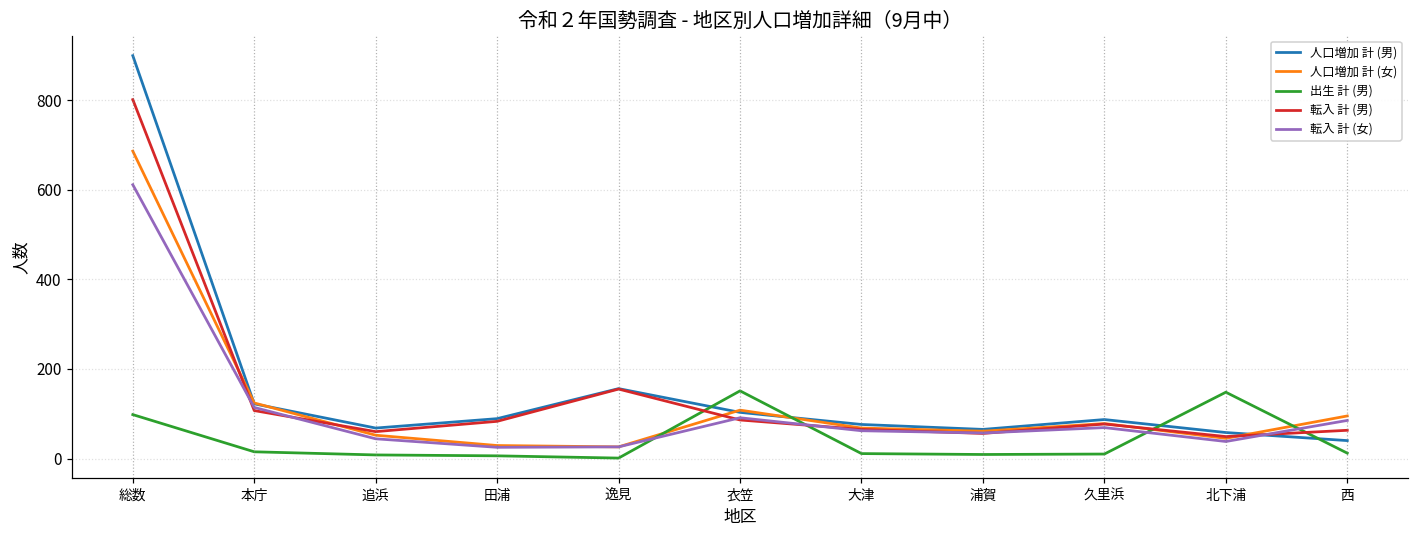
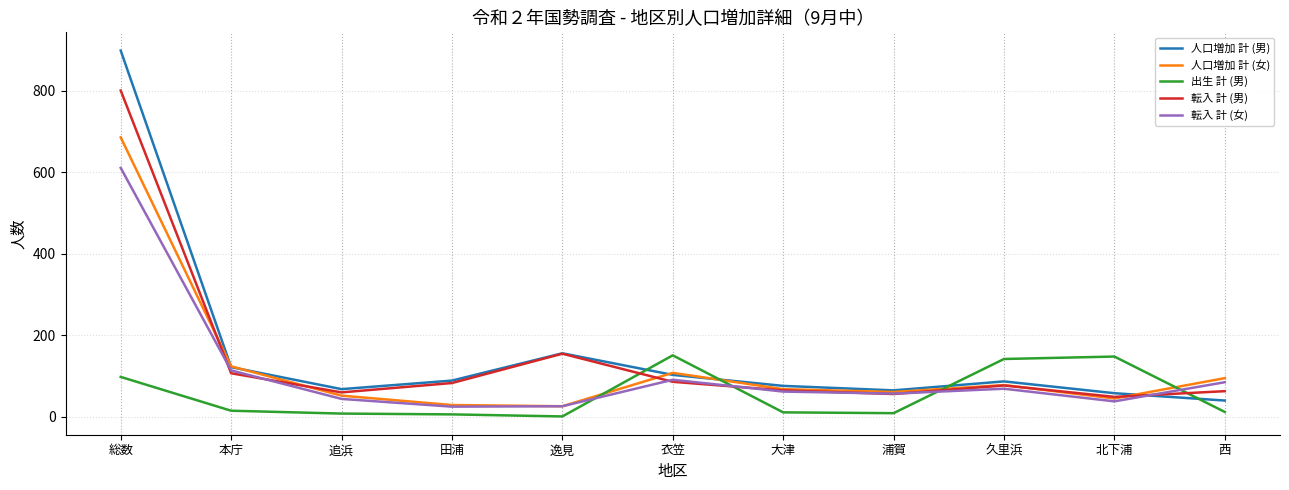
  {
    "人口増加 計 (男)": {
      "総数": 900,
      "追浜": 70,
      "大津": 80,
      "久里浜": 90,
      "北下浦": 60,
      "西": 40
    },
    "人口増加 計 (女)": {
      "総数": 690,
      "追浜": 50,
      "西": 100
    },
    "出生 計 (男)": {
      "総数": 100,
      "本庁": 20,
      "追浜": 10,
      "田浦": 10,
      "逸見": 0,
      "衣笠": 150,
      "大津": 10,
      "浦賀": 10,
-     "久里浜": 10,
+     "久里浜": 140,
      "北下浦": 150,
      "西": 10
    },
    "転入 計 (男)": {
      "総数": 800,
      "本庁": 110,
      "追浜": 60,
      "西": 60
    },
    "転入 計 (女)": {
      "総数": 610,
      "本庁": 110,
      "追浜": 40,
      "久里浜": 70,
      "北下浦": 40,
      "西": 90
    }
  }
